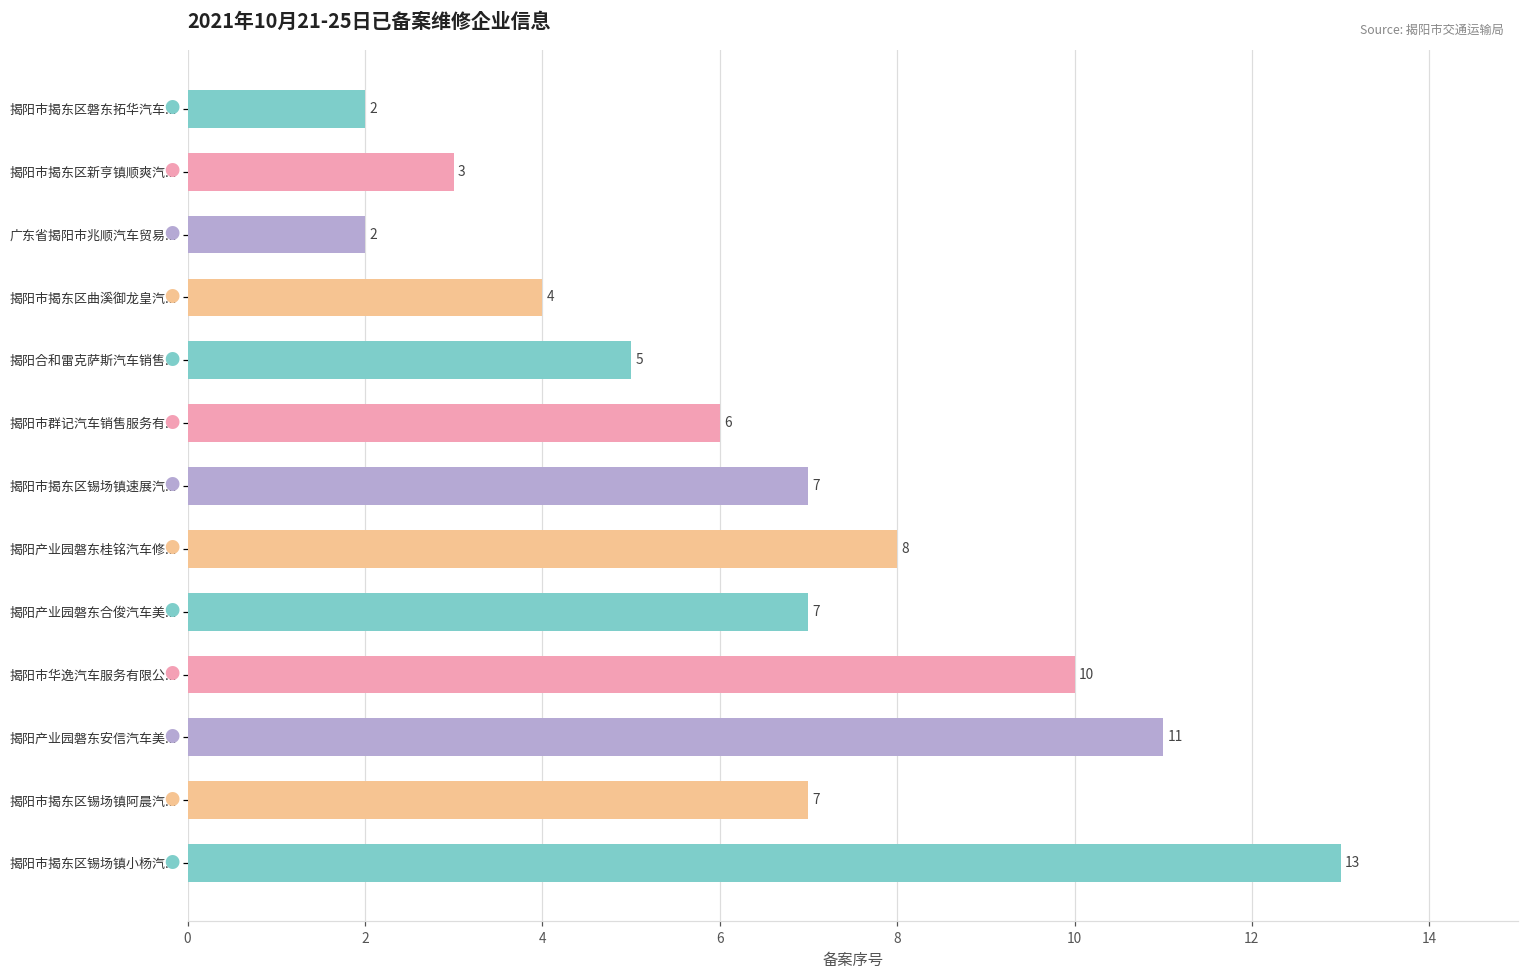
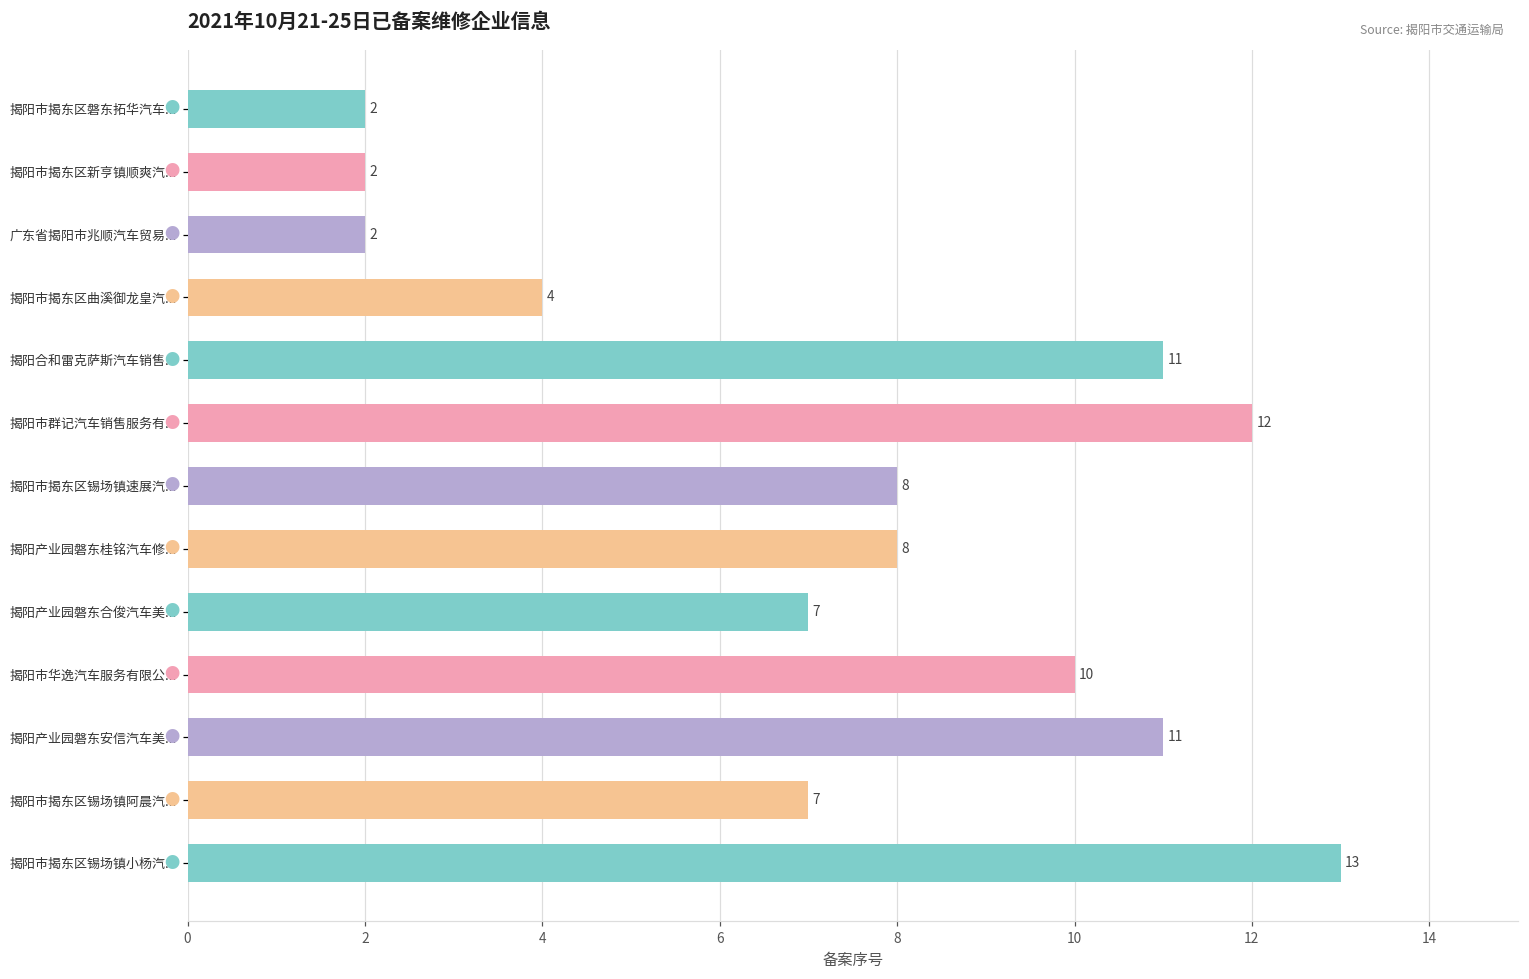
  {
    "揭阳市揭东区磐东拓华汽车...": 2,
-   "揭阳市揭东区新亨镇顺爽汽...": 3,
+   "揭阳市揭东区新亨镇顺爽汽...": 2,
    "广东省揭阳市兆顺汽车贸易...": 2,
    "揭阳市揭东区曲溪御龙皇汽...": 4,
-   "揭阳合和雷克萨斯汽车销售...": 5,
-   "揭阳市群记汽车销售服务有...": 6,
-   "揭阳市揭东区锡场镇速展汽...": 7,
+   "揭阳合和雷克萨斯汽车销售...": 11,
+   "揭阳市群记汽车销售服务有...": 12,
+   "揭阳市揭东区锡场镇速展汽...": 8,
    "揭阳产业园磐东桂铭汽车修...": 8,
    "揭阳产业园磐东合俊汽车美...": 7,
    "揭阳市华逸汽车服务有限公...": 10,
    "揭阳产业园磐东安信汽车美...": 11,
    "揭阳市揭东区锡场镇阿晨汽...": 7,
    "揭阳市揭东区锡场镇小杨汽...": 13
  }
